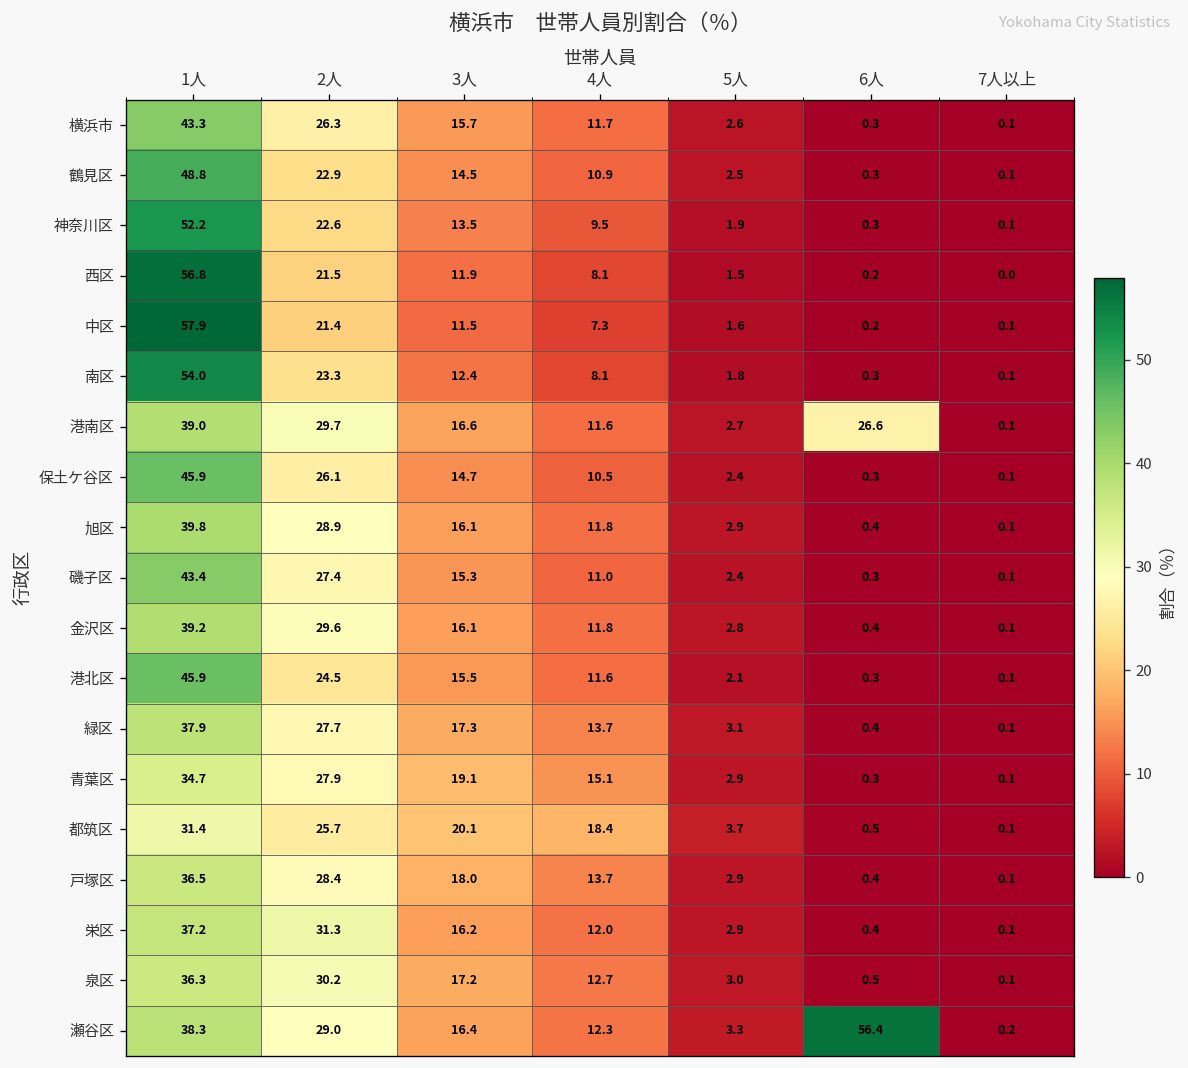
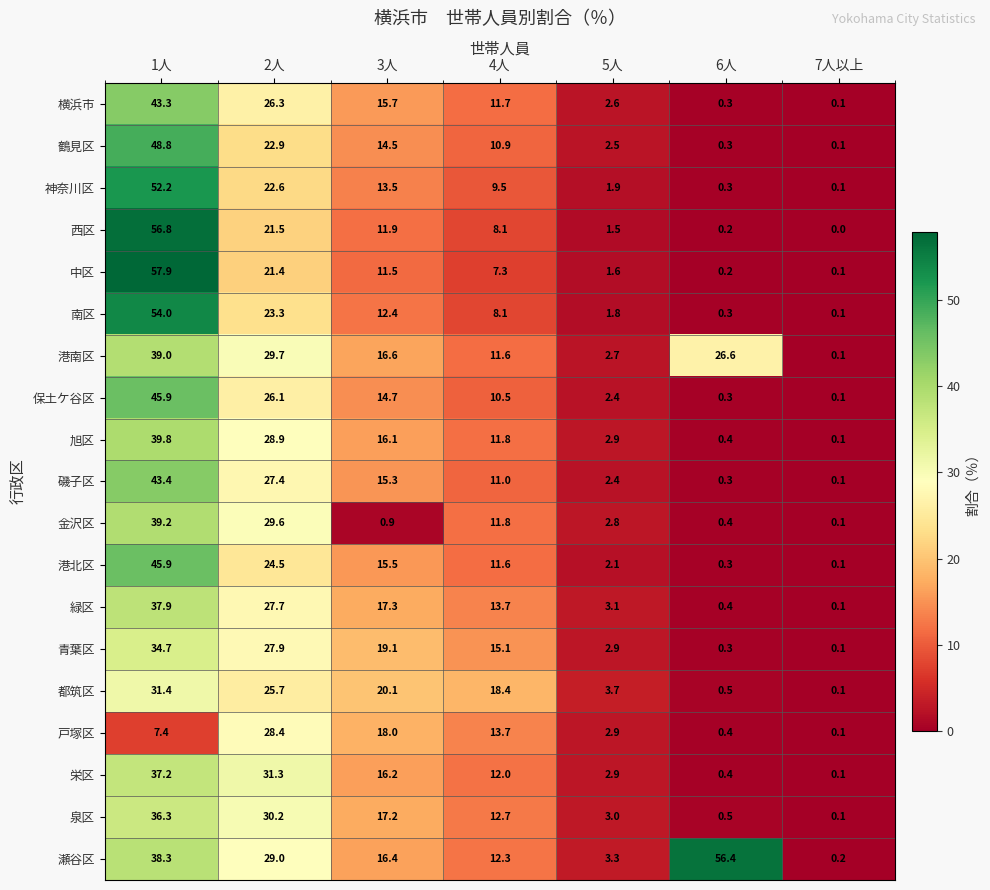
  {
    "横浜市": {
      "1人": 43.3,
      "2人": 26.3,
      "3人": 15.7,
      "4人": 11.7,
      "5人": 2.6,
      "6人": 0.3,
      "7人以上": 0.1
    },
    "鶴見区": {
      "1人": 48.8,
      "2人": 22.9,
      "3人": 14.5,
      "4人": 10.9,
      "5人": 2.5,
      "6人": 0.3,
      "7人以上": 0.1
    },
    "神奈川区": {
      "1人": 52.2,
      "2人": 22.6,
      "3人": 13.5,
      "4人": 9.5,
      "5人": 1.9,
      "6人": 0.3,
      "7人以上": 0.1
    },
    "西区": {
      "1人": 56.8,
      "2人": 21.5,
      "3人": 11.9,
      "4人": 8.1,
      "5人": 1.5,
      "6人": 0.2,
      "7人以上": 0.0
    },
    "中区": {
      "1人": 57.9,
      "2人": 21.4,
      "3人": 11.5,
      "4人": 7.3,
      "5人": 1.6,
      "6人": 0.2,
      "7人以上": 0.1
    },
    "南区": {
      "1人": 54.0,
      "2人": 23.3,
      "3人": 12.4,
      "4人": 8.1,
      "5人": 1.8,
      "6人": 0.3,
      "7人以上": 0.1
    },
    "港南区": {
      "1人": 39.0,
      "2人": 29.7,
      "3人": 16.6,
      "4人": 11.6,
      "5人": 2.7,
      "6人": 26.6,
      "7人以上": 0.1
    },
    "保土ケ谷区": {
      "1人": 45.9,
      "2人": 26.1,
      "3人": 14.7,
      "4人": 10.5,
      "5人": 2.4,
      "6人": 0.3,
      "7人以上": 0.1
    },
    "旭区": {
      "1人": 39.8,
      "2人": 28.9,
      "3人": 16.1,
      "4人": 11.8,
      "5人": 2.9,
      "6人": 0.4,
      "7人以上": 0.1
    },
    "磯子区": {
      "1人": 43.4,
      "2人": 27.4,
      "3人": 15.3,
      "4人": 11.0,
      "5人": 2.4,
      "6人": 0.3,
      "7人以上": 0.1
    },
    "金沢区": {
      "1人": 39.2,
      "2人": 29.6,
-     "3人": 16.1,
+     "3人": 0.9,
      "4人": 11.8,
      "5人": 2.8,
      "6人": 0.4,
      "7人以上": 0.1
    },
    "港北区": {
      "1人": 45.9,
      "2人": 24.5,
      "3人": 15.5,
      "4人": 11.6,
      "5人": 2.1,
      "6人": 0.3,
      "7人以上": 0.1
    },
    "緑区": {
      "1人": 37.9,
      "2人": 27.7,
      "3人": 17.3,
      "4人": 13.7,
      "5人": 3.1,
      "6人": 0.4,
      "7人以上": 0.1
    },
    "青葉区": {
      "1人": 34.7,
      "2人": 27.9,
      "3人": 19.1,
      "4人": 15.1,
      "5人": 2.9,
      "6人": 0.3,
      "7人以上": 0.1
    },
    "都筑区": {
      "1人": 31.4,
      "2人": 25.7,
      "3人": 20.1,
      "4人": 18.4,
      "5人": 3.7,
      "6人": 0.5,
      "7人以上": 0.1
    },
    "戸塚区": {
-     "1人": 36.5,
+     "1人": 7.4,
      "2人": 28.4,
      "3人": 18.0,
      "4人": 13.7,
      "5人": 2.9,
      "6人": 0.4,
      "7人以上": 0.1
    },
    "栄区": {
      "1人": 37.2,
      "2人": 31.3,
      "3人": 16.2,
      "4人": 12.0,
      "5人": 2.9,
      "6人": 0.4,
      "7人以上": 0.1
    },
    "泉区": {
      "1人": 36.3,
      "2人": 30.2,
      "3人": 17.2,
      "4人": 12.7,
      "5人": 3.0,
      "6人": 0.5,
      "7人以上": 0.1
    },
    "瀬谷区": {
      "1人": 38.3,
      "2人": 29.0,
      "3人": 16.4,
      "4人": 12.3,
      "5人": 3.3,
      "6人": 56.4,
      "7人以上": 0.2
    }
  }
